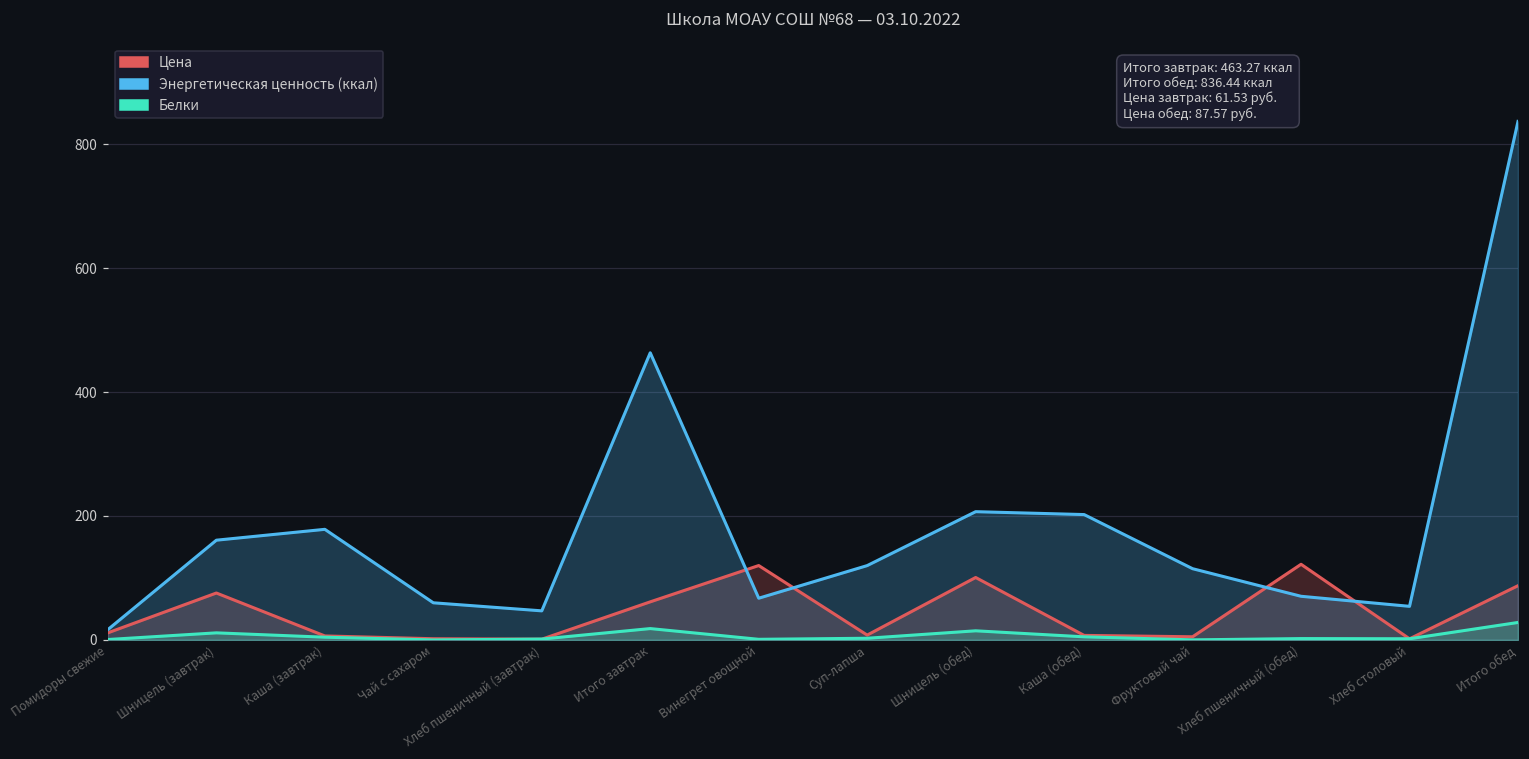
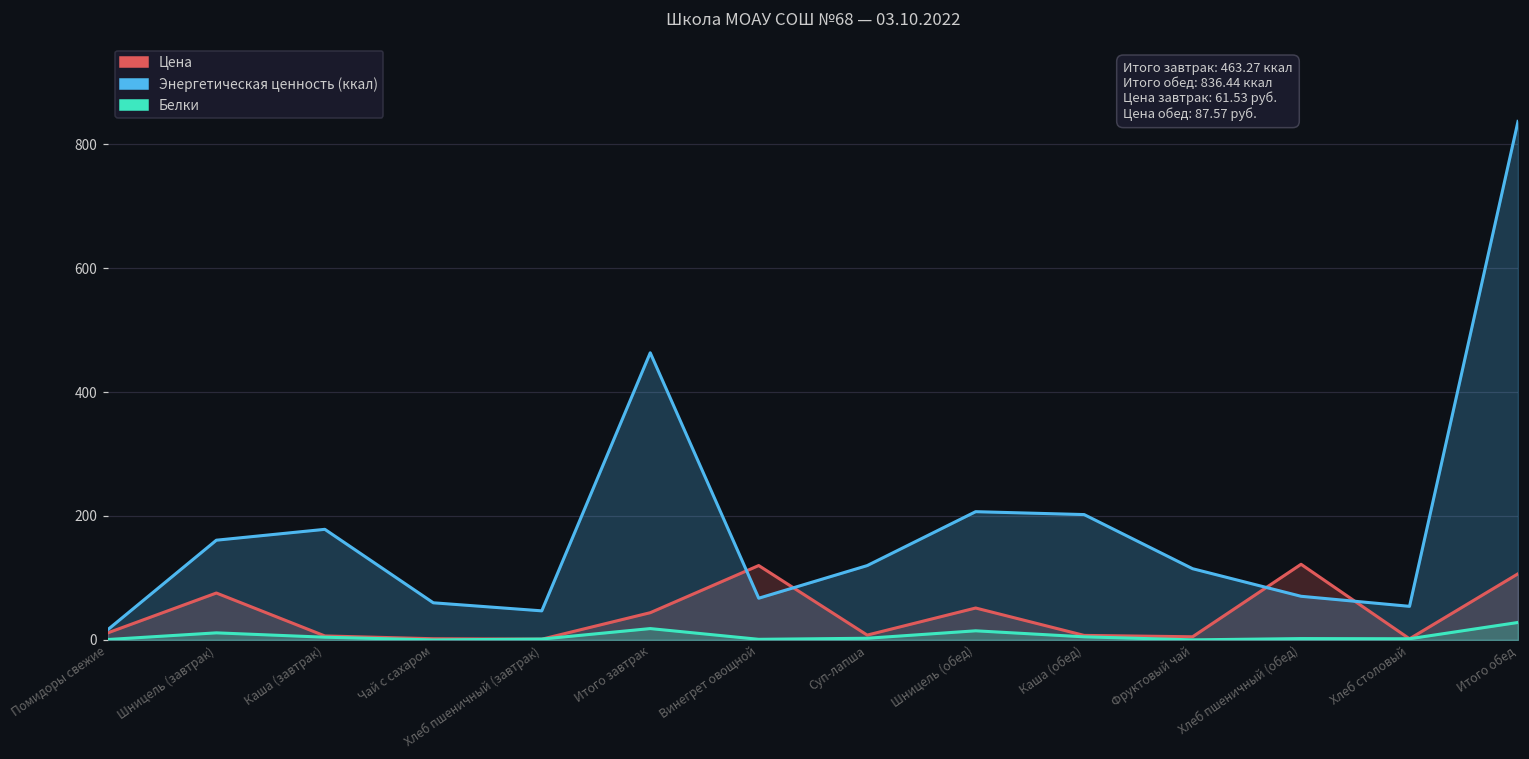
  {
    "Цена": {
      "Помидоры свежие": 10,
      "Шницель (завтрак)": 80,
-     "Итого завтрак": 60,
+     "Итого завтрак": 40,
      "Винегрет овощной": 120,
      "Суп-лапша": 10,
-     "Шницель (обед)": 100,
+     "Шницель (обед)": 50,
      "Фруктовый чай": 10,
      "Хлеб пшеничный (обед)": 120,
-     "Итого обед": 90
+     "Итого обед": 110
    }
  }
